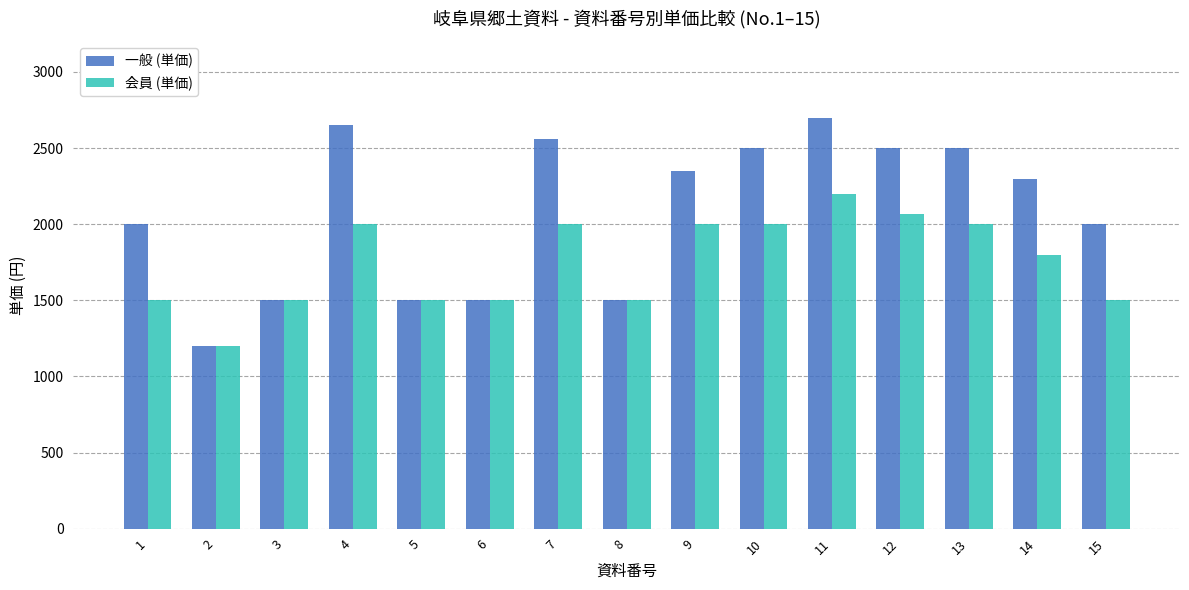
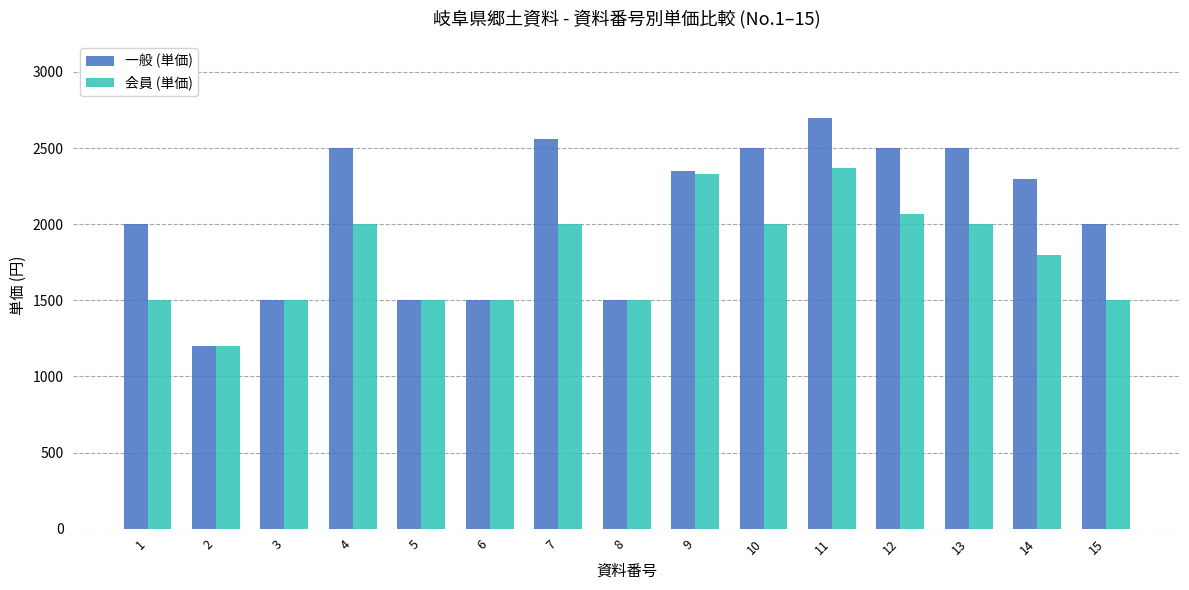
  {
    "一般 (単価)": {
      "1": 2000,
      "2": 1200,
      "3": 1500,
-     "4": 2650,
+     "4": 2500,
      "5": 1500,
      "6": 1500,
      "7": 2560,
      "8": 1500,
      "9": 2350,
      "10": 2500,
      "11": 2700,
      "12": 2500,
      "13": 2500,
      "14": 2300,
      "15": 2000
    },
    "会員 (単価)": {
      "1": 1500,
      "2": 1200,
      "3": 1500,
      "4": 2000,
      "5": 1500,
      "6": 1500,
      "7": 2000,
      "8": 1500,
-     "9": 2000,
+     "9": 2330,
      "10": 2000,
-     "11": 2200,
+     "11": 2370,
      "12": 2060,
      "13": 2000,
      "14": 1800,
      "15": 1500
    }
  }
